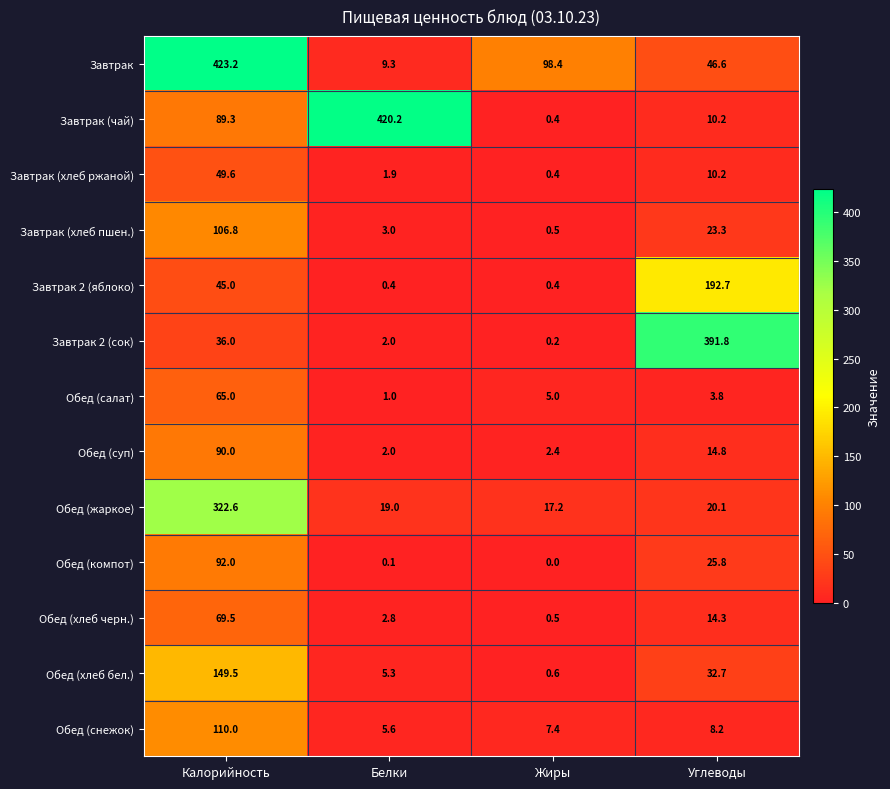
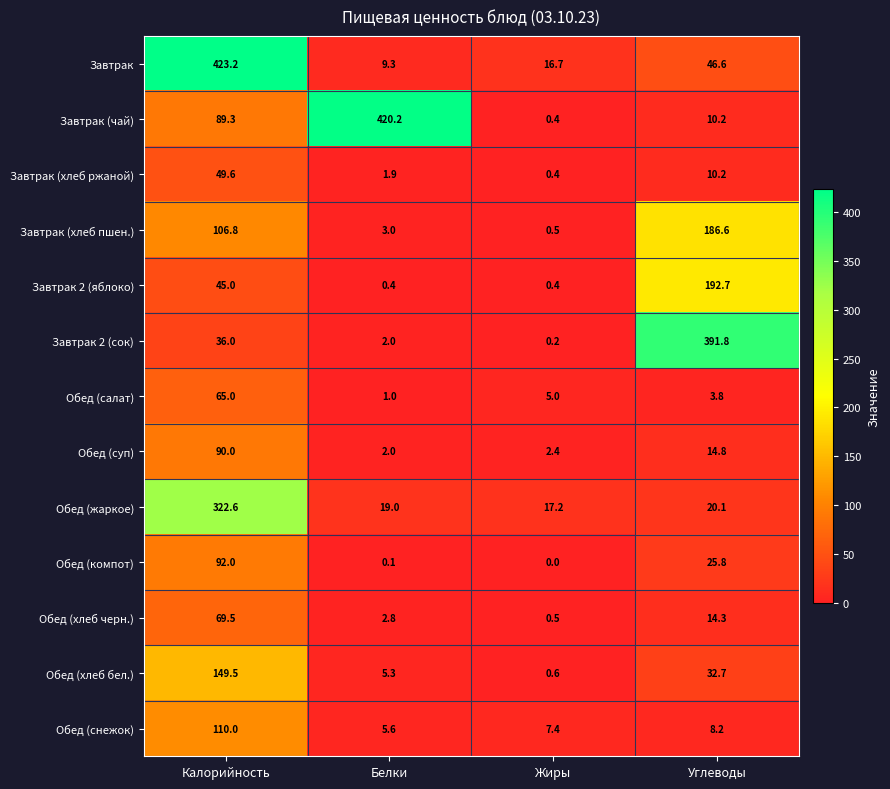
  {
    "Завтрак": {
      "Калорийность": 423.2,
      "Белки": 9.3,
-     "Жиры": 98.4,
+     "Жиры": 16.7,
      "Углеводы": 46.6
    },
    "Завтрак (чай)": {
      "Калорийность": 89.3,
      "Белки": 420.2,
      "Жиры": 0.4,
      "Углеводы": 10.2
    },
    "Завтрак (хлеб ржаной)": {
      "Калорийность": 49.6,
      "Белки": 1.9,
      "Жиры": 0.4,
      "Углеводы": 10.2
    },
    "Завтрак (хлеб пшен.)": {
      "Калорийность": 106.8,
      "Белки": 3.0,
      "Жиры": 0.5,
-     "Углеводы": 23.3
+     "Углеводы": 186.6
    },
    "Завтрак 2 (яблоко)": {
      "Калорийность": 45.0,
      "Белки": 0.4,
      "Жиры": 0.4,
      "Углеводы": 192.7
    },
    "Завтрак 2 (сок)": {
      "Калорийность": 36.0,
      "Белки": 2.0,
      "Жиры": 0.2,
      "Углеводы": 391.8
    },
    "Обед (салат)": {
      "Калорийность": 65.0,
      "Белки": 1.0,
      "Жиры": 5.0,
      "Углеводы": 3.8
    },
    "Обед (суп)": {
      "Калорийность": 90.0,
      "Белки": 2.0,
      "Жиры": 2.4,
      "Углеводы": 14.8
    },
    "Обед (жаркое)": {
      "Калорийность": 322.6,
      "Белки": 19.0,
      "Жиры": 17.2,
      "Углеводы": 20.1
    },
    "Обед (компот)": {
      "Калорийность": 92.0,
      "Белки": 0.1,
      "Жиры": 0.0,
      "Углеводы": 25.8
    },
    "Обед (хлеб черн.)": {
      "Калорийность": 69.5,
      "Белки": 2.8,
      "Жиры": 0.5,
      "Углеводы": 14.3
    },
    "Обед (хлеб бел.)": {
      "Калорийность": 149.5,
      "Белки": 5.3,
      "Жиры": 0.6,
      "Углеводы": 32.7
    },
    "Обед (снежок)": {
      "Калорийность": 110.0,
      "Белки": 5.6,
      "Жиры": 7.4,
      "Углеводы": 8.2
    }
  }
